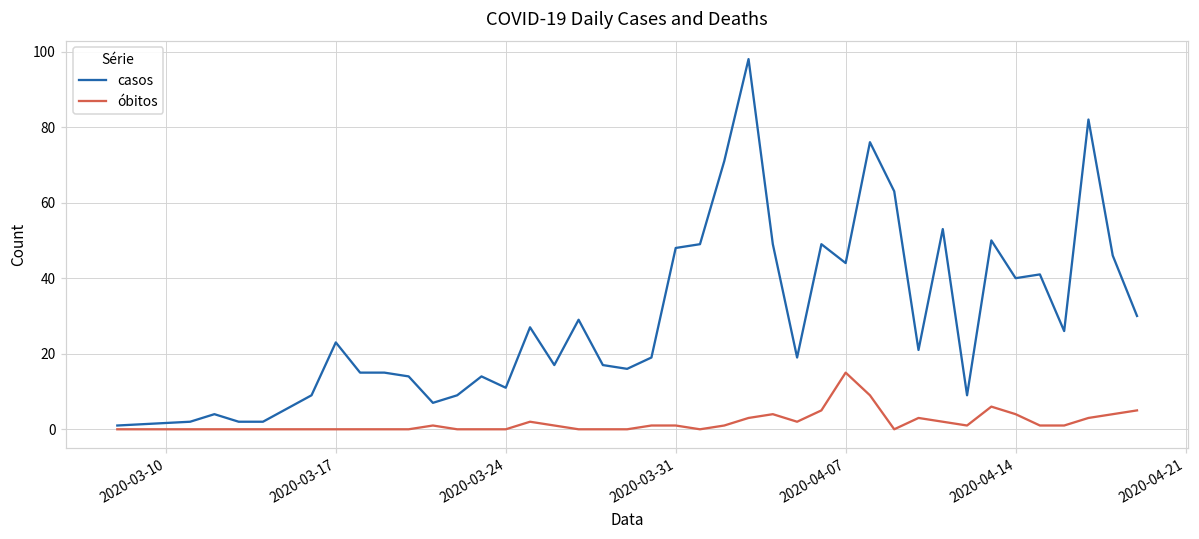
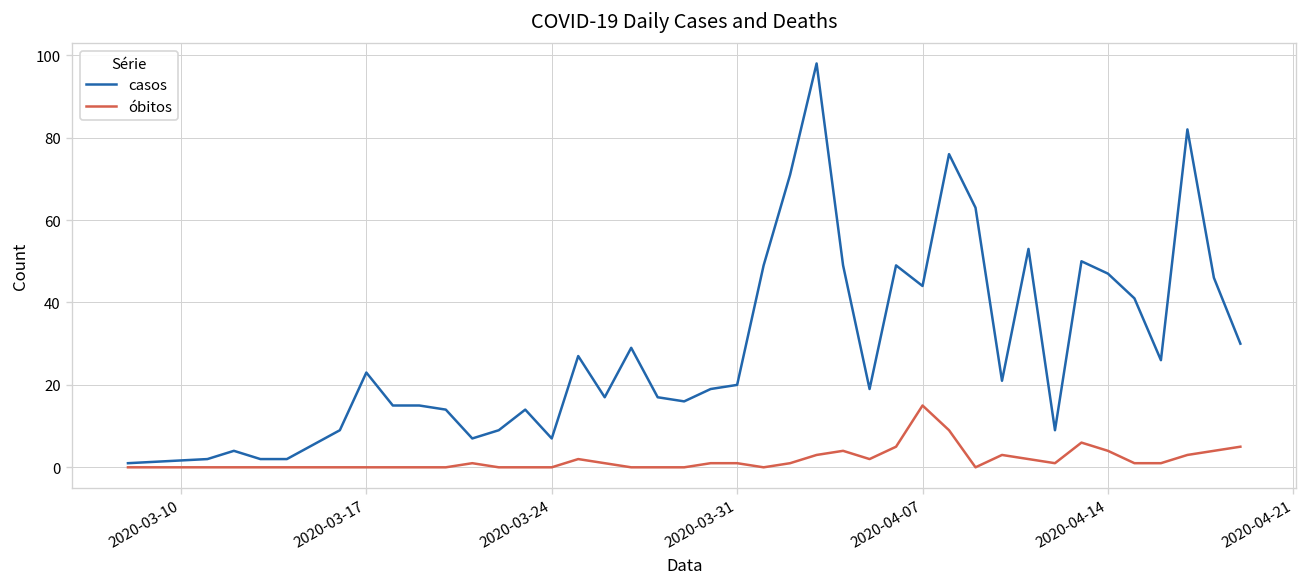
  {
    "casos": {
      "2020-03-17": 23,
-     "2020-03-24": 11,
-     "2020-03-31": 48,
+     "2020-03-24": 7,
+     "2020-03-31": 20,
      "2020-04-07": 44,
-     "2020-04-14": 40
+     "2020-04-14": 47
    },
    "óbitos": {
      "2020-03-17": 0,
      "2020-03-24": 0,
      "2020-03-31": 1,
      "2020-04-07": 15,
      "2020-04-14": 4
    }
  }
